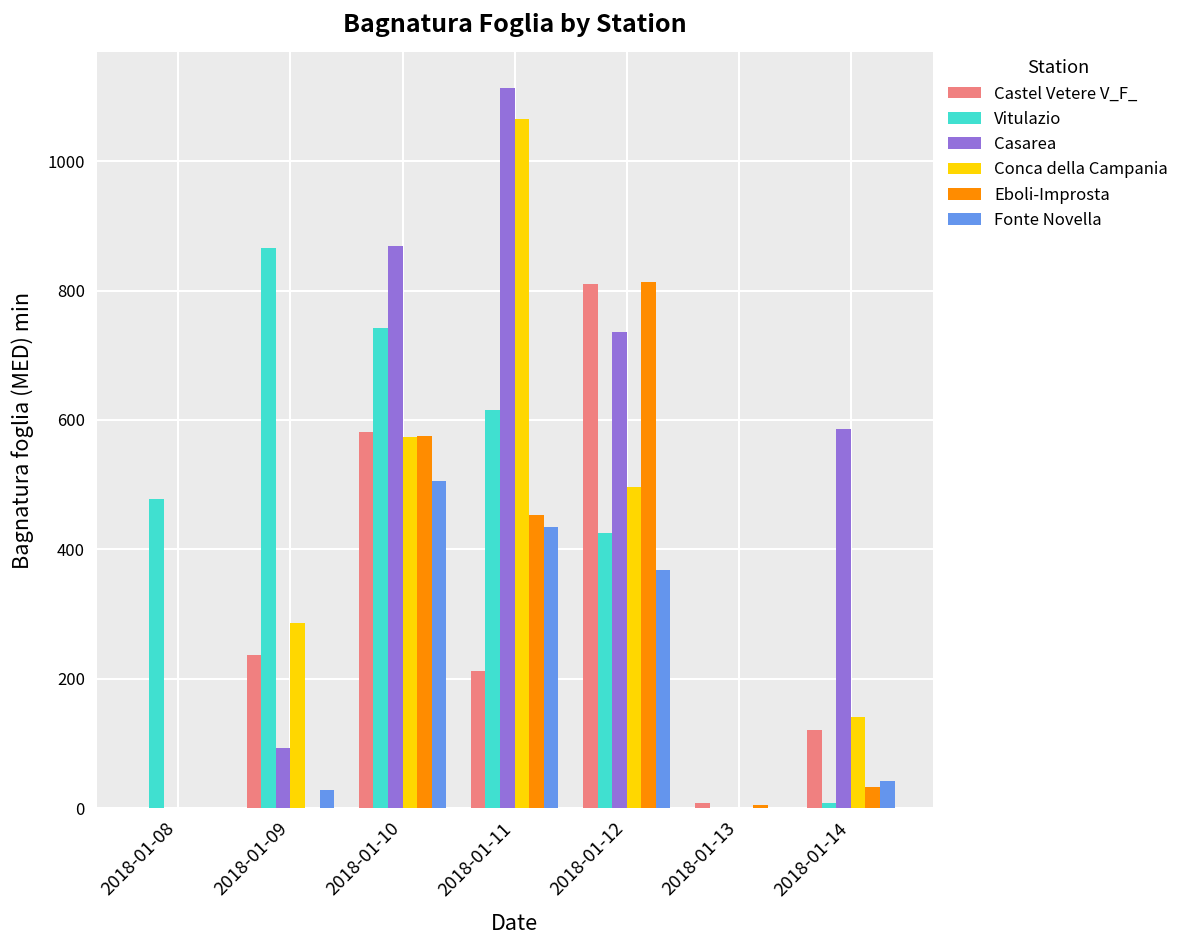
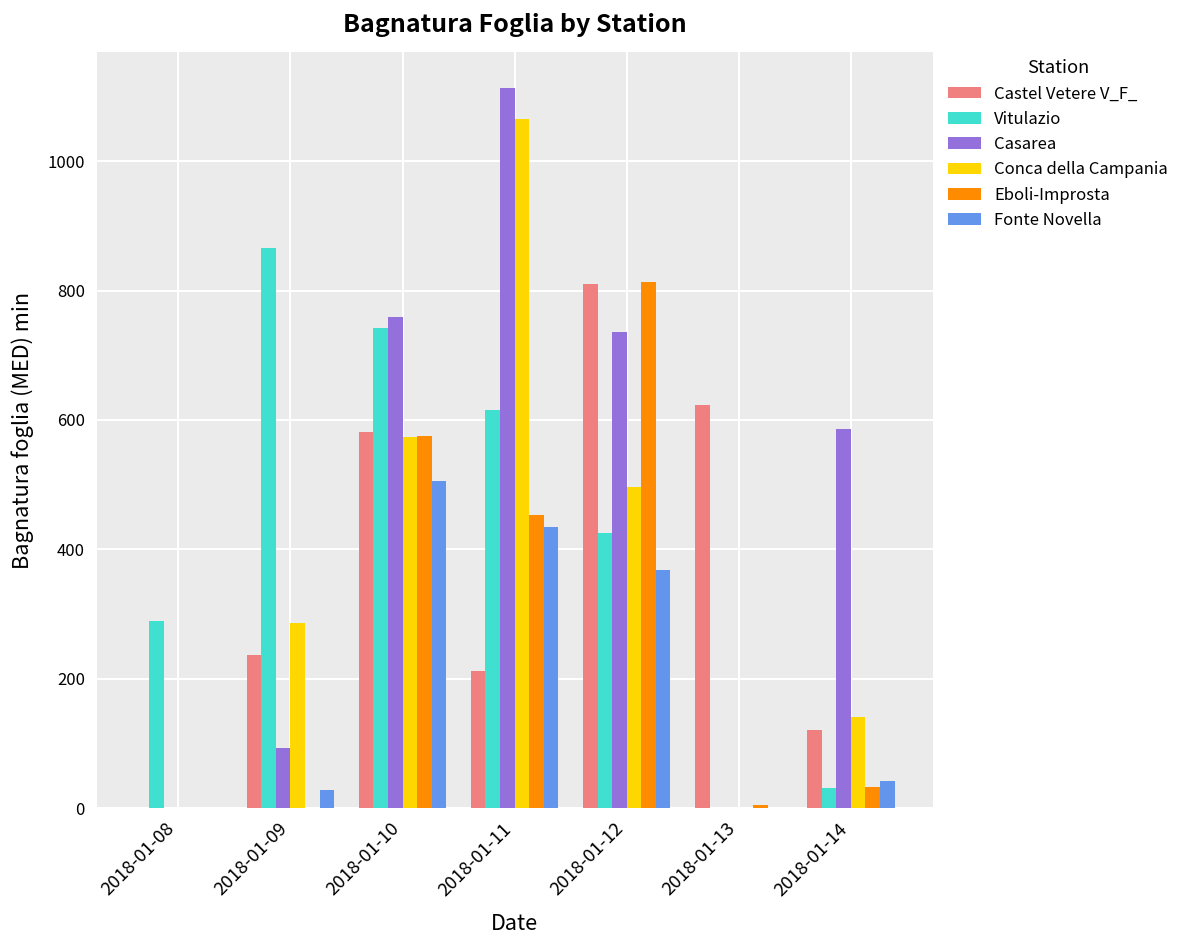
  {
    "Castel Vetere V_F_": {
      "2018-01-08": 0,
      "2018-01-09": 240,
      "2018-01-10": 580,
      "2018-01-11": 210,
      "2018-01-12": 810,
-     "2018-01-13": 10,
+     "2018-01-13": 620,
      "2018-01-14": 120
    },
    "Vitulazio": {
-     "2018-01-08": 480,
+     "2018-01-08": 290,
      "2018-01-09": 870,
      "2018-01-10": 740,
      "2018-01-11": 620,
      "2018-01-12": 430,
      "2018-01-13": 0,
-     "2018-01-14": 10
+     "2018-01-14": 30
    },
    "Casarea": {
      "2018-01-08": 0,
      "2018-01-09": 90,
-     "2018-01-10": 870,
+     "2018-01-10": 760,
      "2018-01-11": 1110,
      "2018-01-12": 740,
      "2018-01-13": 0,
      "2018-01-14": 590
    },
    "Conca della Campania": {
      "2018-01-08": 0,
      "2018-01-09": 290,
      "2018-01-10": 570,
      "2018-01-11": 1070,
      "2018-01-12": 500,
      "2018-01-13": 0,
      "2018-01-14": 140
    },
    "Eboli-Improsta": {
      "2018-01-08": 0,
      "2018-01-09": 0,
      "2018-01-10": 580,
      "2018-01-11": 450,
      "2018-01-12": 810,
      "2018-01-14": 30
    },
    "Fonte Novella": {
      "2018-01-08": 0,
      "2018-01-09": 30,
      "2018-01-10": 510,
      "2018-01-11": 430,
      "2018-01-12": 370,
      "2018-01-13": 0,
      "2018-01-14": 40
    }
  }
